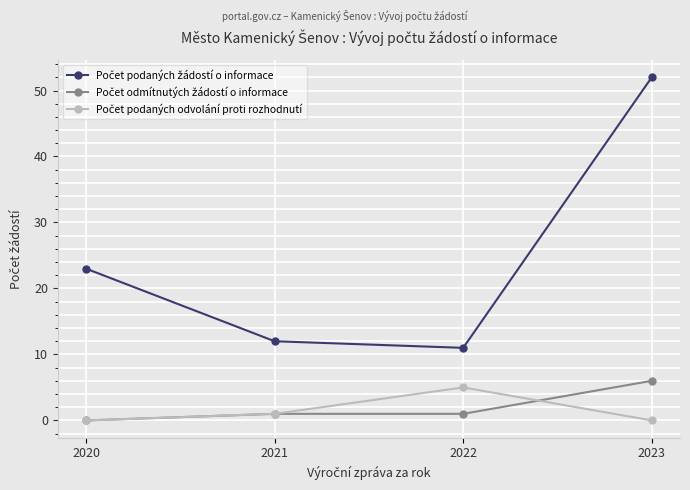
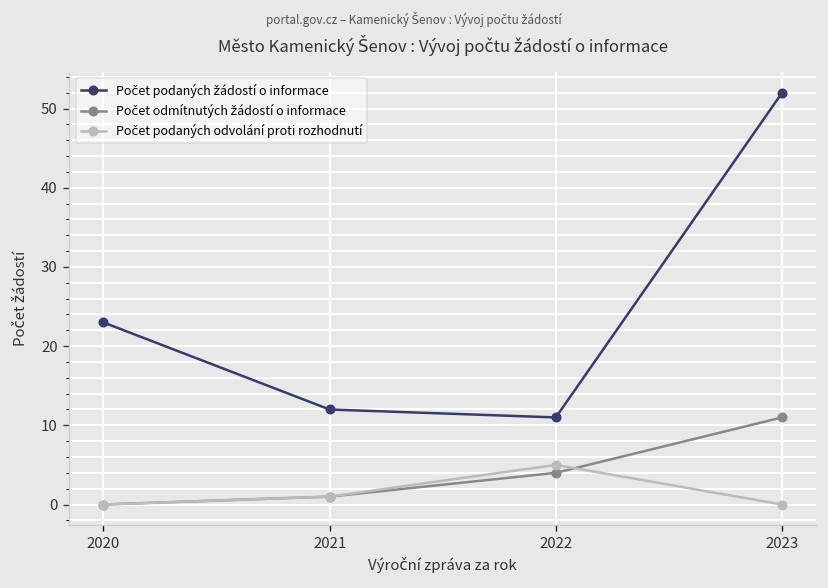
  {
    "Počet podaných žádostí o informace": {
      "2020": 23,
      "2021": 12,
      "2022": 11,
      "2023": 52
    },
    "Počet odmítnutých žádostí o informace": {
-     "2022": 1,
-     "2023": 6
+     "2022": 4,
+     "2023": 11
    },
    "Počet podaných odvolání proti rozhodnutí": {
      "2022": 5,
      "2023": 0
    }
  }
